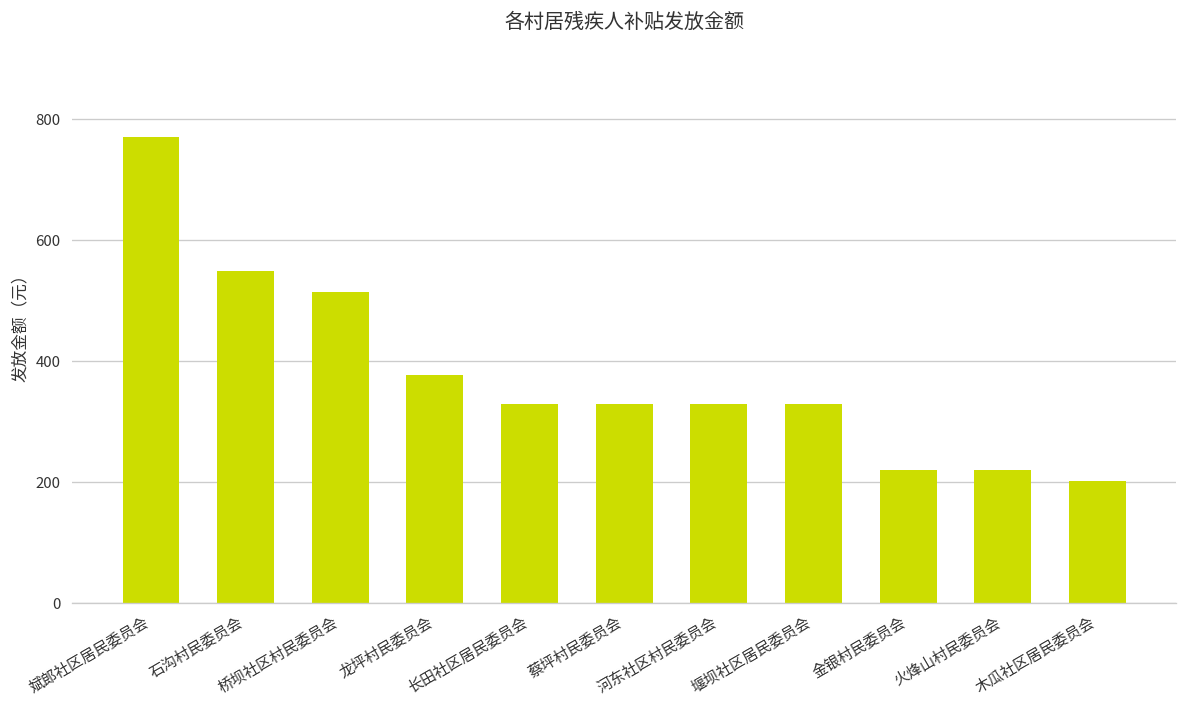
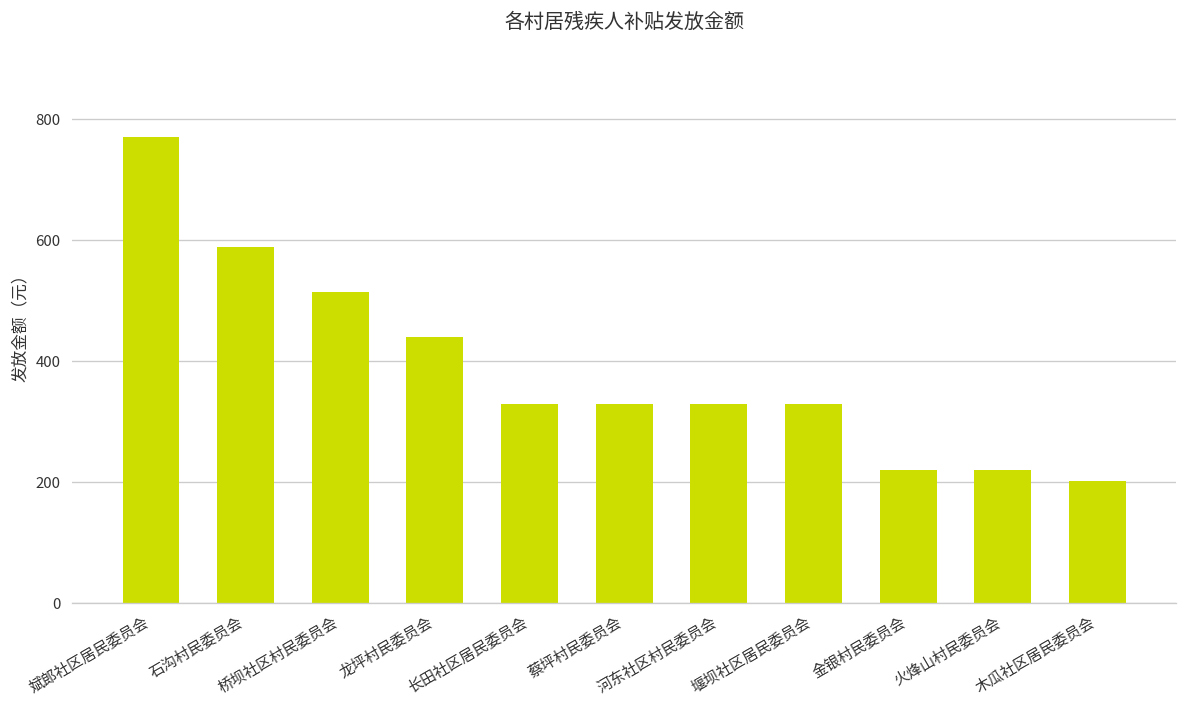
  {
    "斌郎社区居民委员会": 770,
-   "石沟村民委员会": 550,
+   "石沟村民委员会": 590,
    "桥坝社区村民委员会": 510,
-   "龙坪村民委员会": 380,
+   "龙坪村民委员会": 440,
    "长田社区居民委员会": 330,
    "蔡坪村民委员会": 330,
    "河东社区村民委员会": 330,
    "堰坝社区居民委员会": 330,
    "金银村民委员会": 220,
    "火烽山村民委员会": 220,
    "木瓜社区居民委员会": 200
  }
